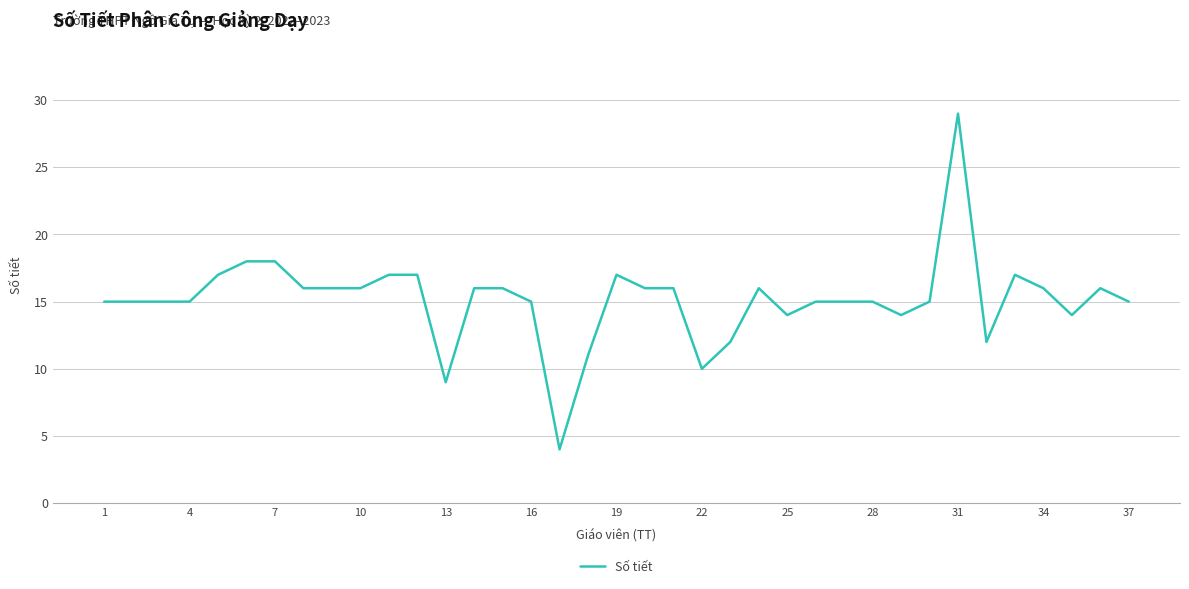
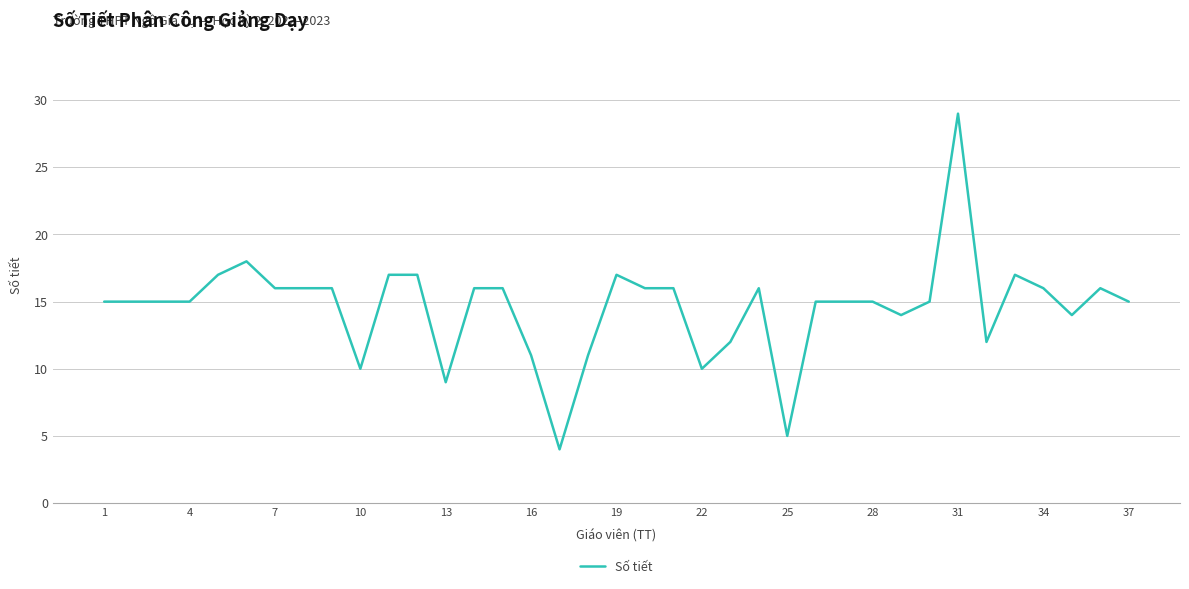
  {
    "1": 15,
    "4": 15,
-   "7": 18,
-   "10": 16,
+   "7": 16,
+   "10": 10,
    "13": 9,
-   "16": 15,
+   "16": 11,
    "19": 17,
    "22": 10,
-   "25": 14,
+   "25": 5,
    "28": 15,
    "31": 29,
    "34": 16,
    "37": 15
  }
